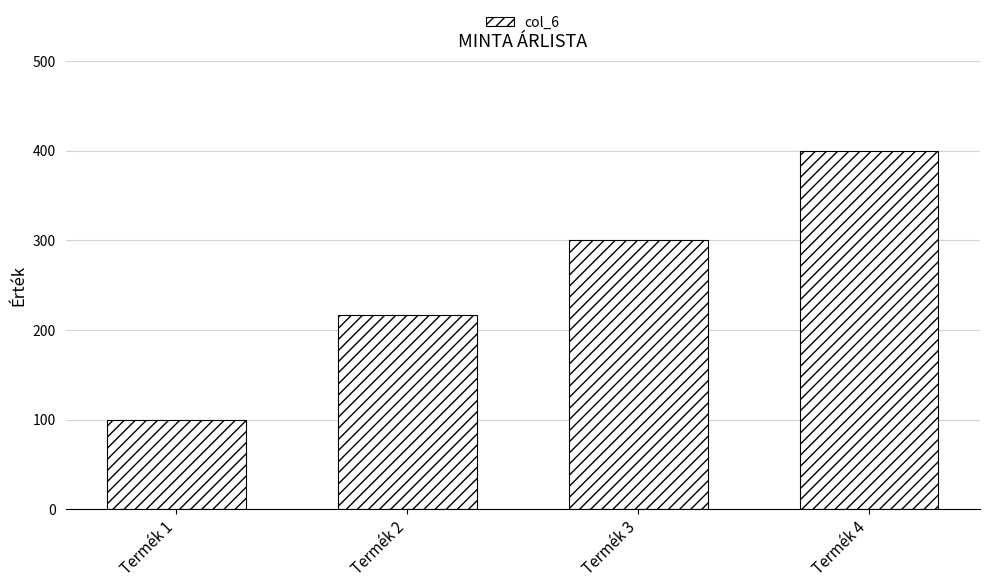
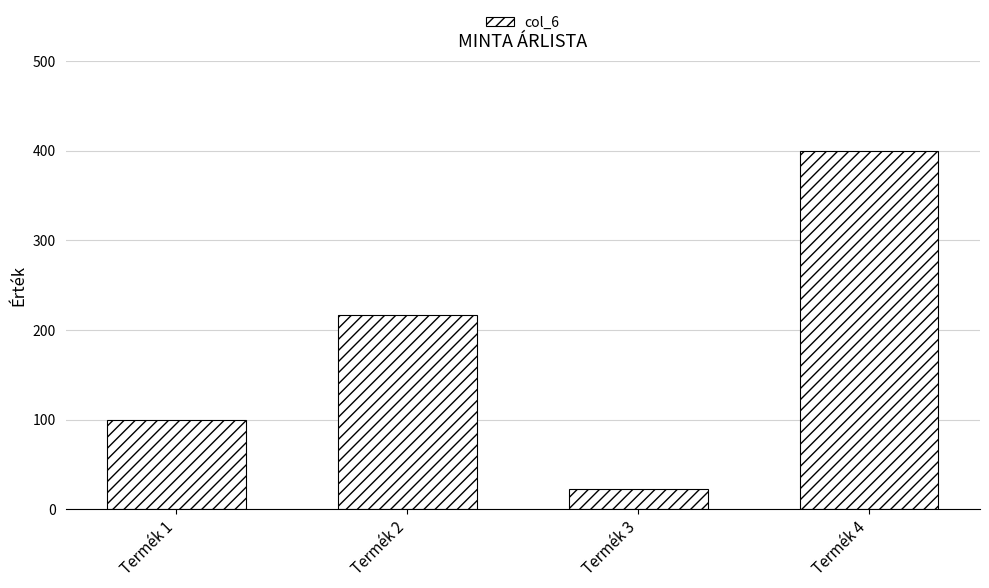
  {
    "Termék 1": 100,
    "Termék 2": 220,
-   "Termék 3": 300,
+   "Termék 3": 20,
    "Termék 4": 400
  }
